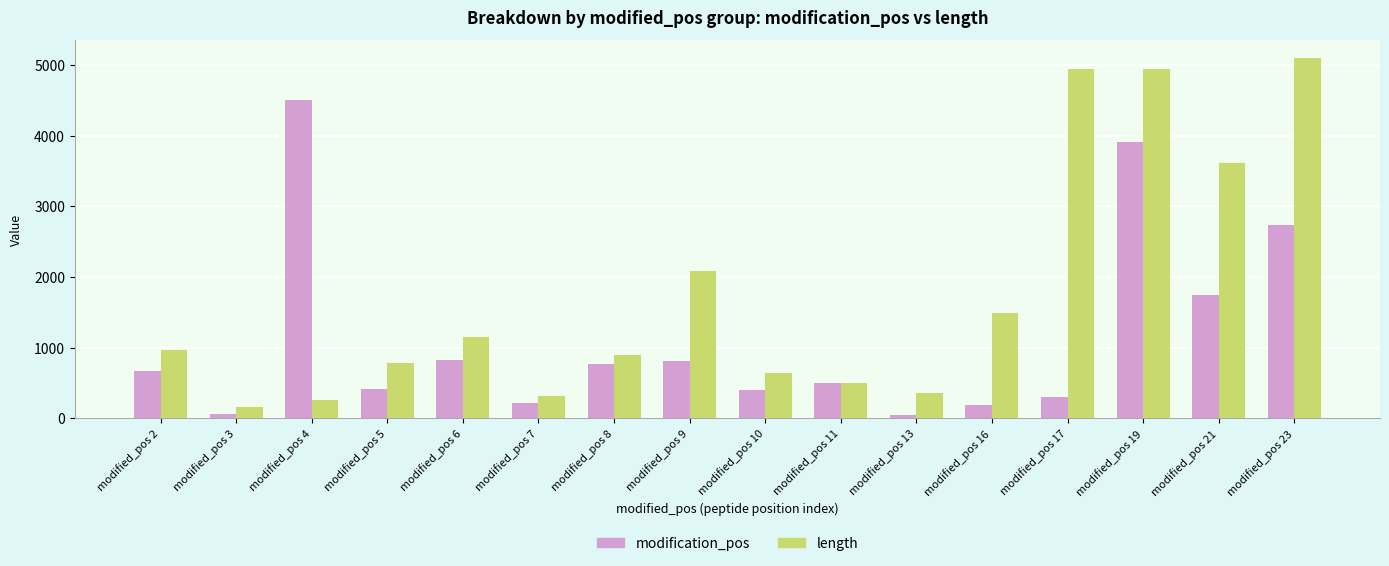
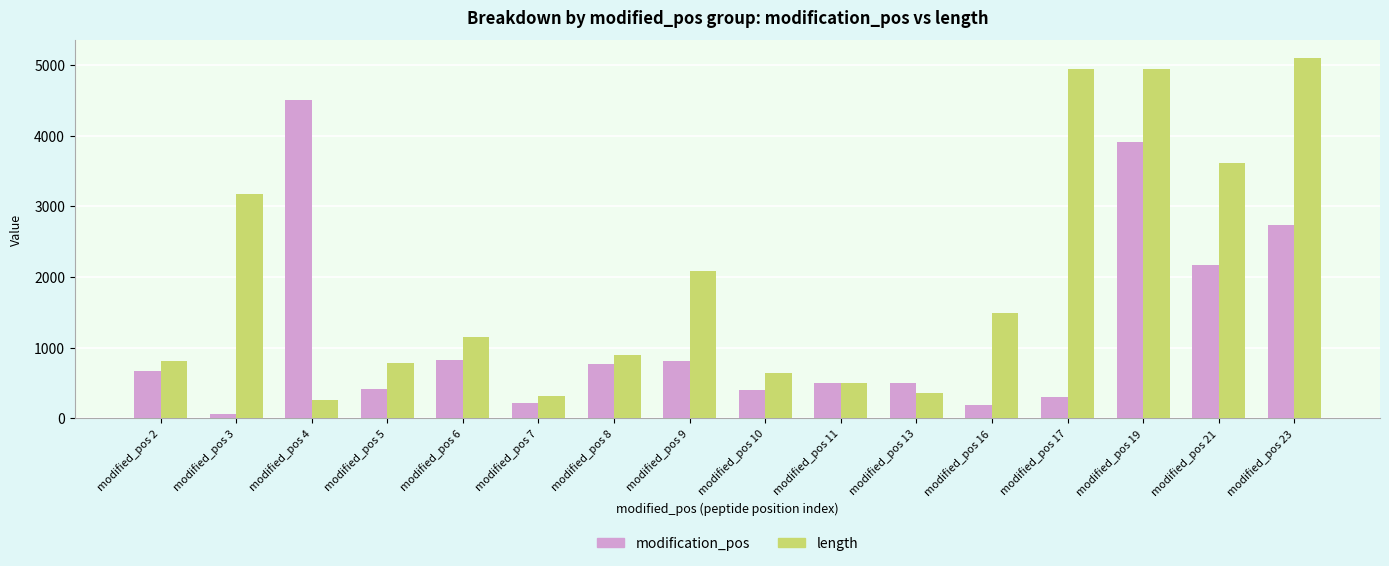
  {
    "modification_pos": {
      "modified_pos 2": 700,
      "modified_pos 3": 100,
      "modified_pos 4": 4500,
      "modified_pos 5": 400,
      "modified_pos 6": 800,
      "modified_pos 7": 200,
      "modified_pos 8": 800,
      "modified_pos 9": 800,
      "modified_pos 10": 400,
      "modified_pos 11": 500,
-     "modified_pos 13": 0,
+     "modified_pos 13": 500,
      "modified_pos 16": 200,
      "modified_pos 17": 300,
      "modified_pos 19": 3900,
-     "modified_pos 21": 1700,
+     "modified_pos 21": 2200,
      "modified_pos 23": 2700
    },
    "length": {
-     "modified_pos 2": 1000,
-     "modified_pos 3": 200,
+     "modified_pos 2": 800,
+     "modified_pos 3": 3200,
      "modified_pos 4": 300,
      "modified_pos 5": 800,
      "modified_pos 6": 1200,
      "modified_pos 7": 300,
      "modified_pos 8": 900,
      "modified_pos 9": 2100,
      "modified_pos 10": 600,
      "modified_pos 11": 500,
      "modified_pos 13": 400,
      "modified_pos 16": 1500,
      "modified_pos 17": 5000,
      "modified_pos 19": 5000,
      "modified_pos 21": 3600,
      "modified_pos 23": 5100
    }
  }
